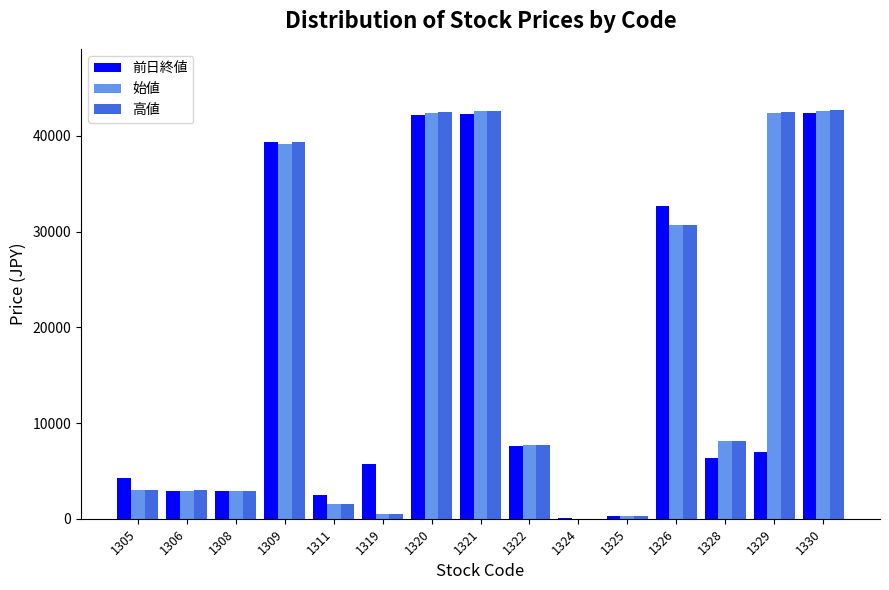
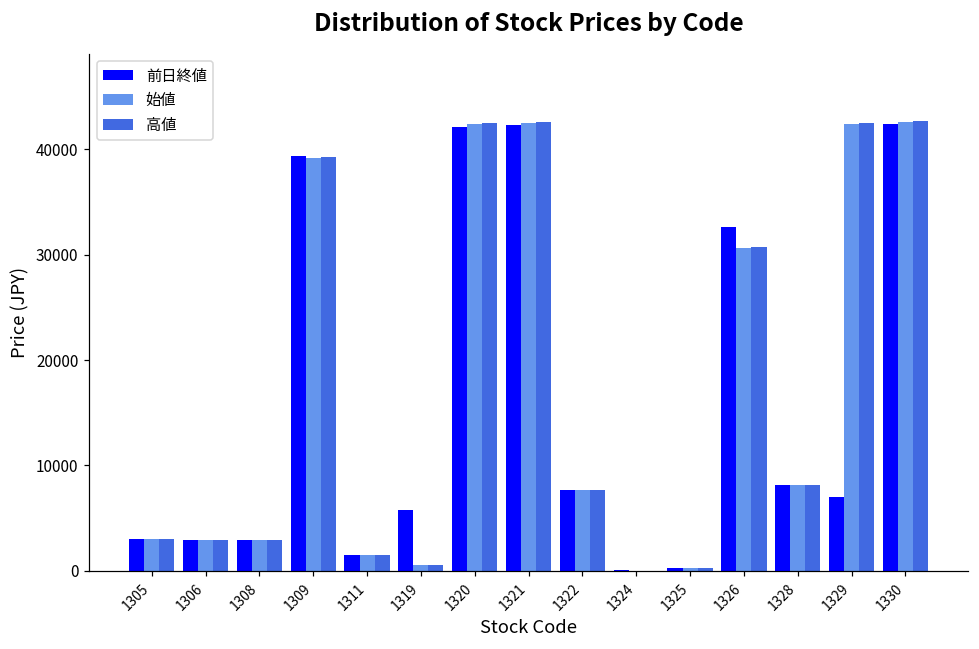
  {
    "前日終値": {
-     "1305": 4000,
+     "1305": 3000,
      "1306": 3000,
      "1308": 3000,
      "1309": 39000,
-     "1311": 2000,
+     "1311": 1000,
      "1319": 6000,
      "1320": 42000,
      "1321": 42000,
      "1322": 8000,
      "1326": 33000,
-     "1328": 6000,
+     "1328": 8000,
      "1329": 7000,
      "1330": 42000
    }
  }
